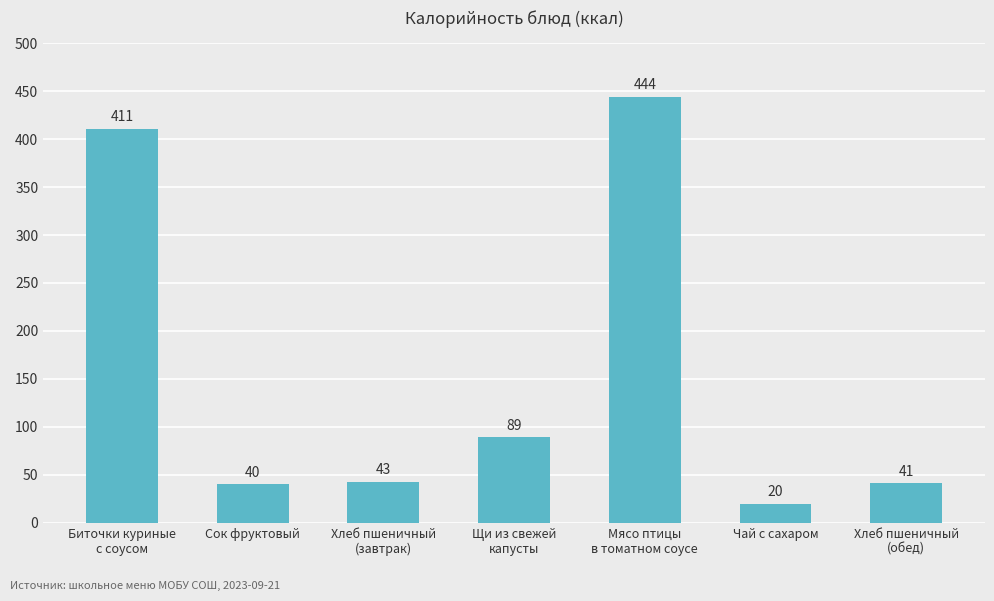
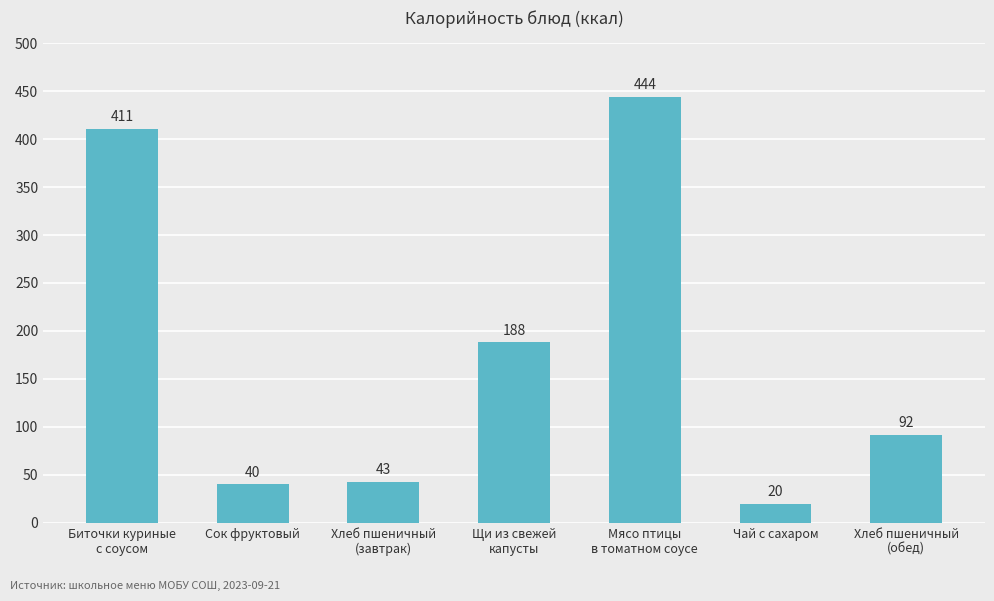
  {
    "Биточки куриные с соусом": 411,
    "Сок фруктовый": 40,
    "Хлеб пшеничный (завтрак)": 43,
-   "Щи из свежей капусты": 89,
+   "Щи из свежей капусты": 188,
    "Мясо птицы в томатном соусе": 444,
    "Чай с сахаром": 20,
-   "Хлеб пшеничный (обед)": 41
+   "Хлеб пшеничный (обед)": 92
  }
